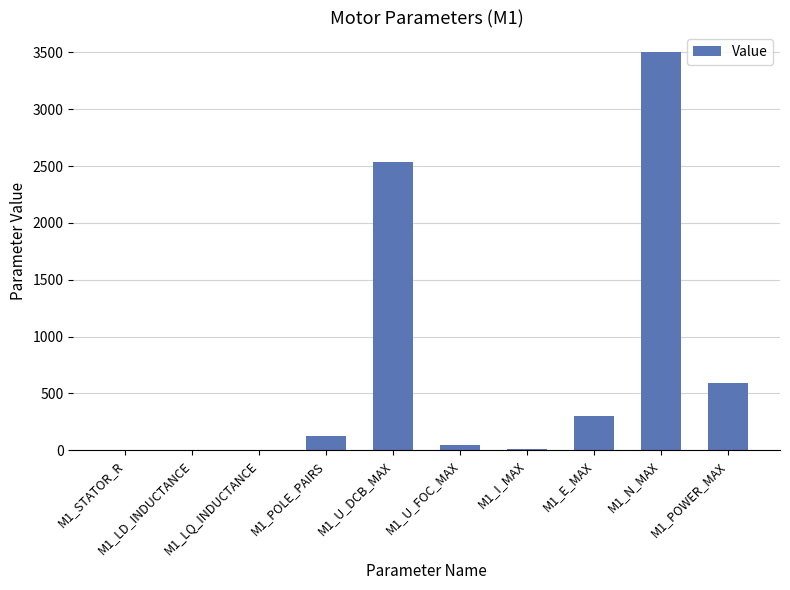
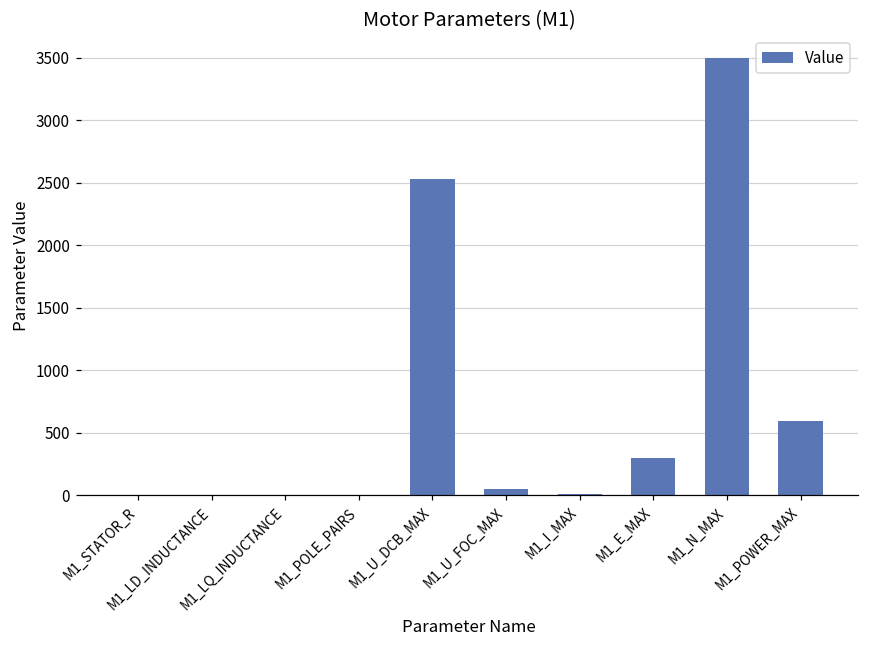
  {
-   "M1_POLE_PAIRS": 130,
+   "M1_POLE_PAIRS": 0,
    "M1_U_DCB_MAX": 2530,
    "M1_U_FOC_MAX": 50,
    "M1_E_MAX": 300,
    "M1_N_MAX": 3500,
    "M1_POWER_MAX": 600
  }
